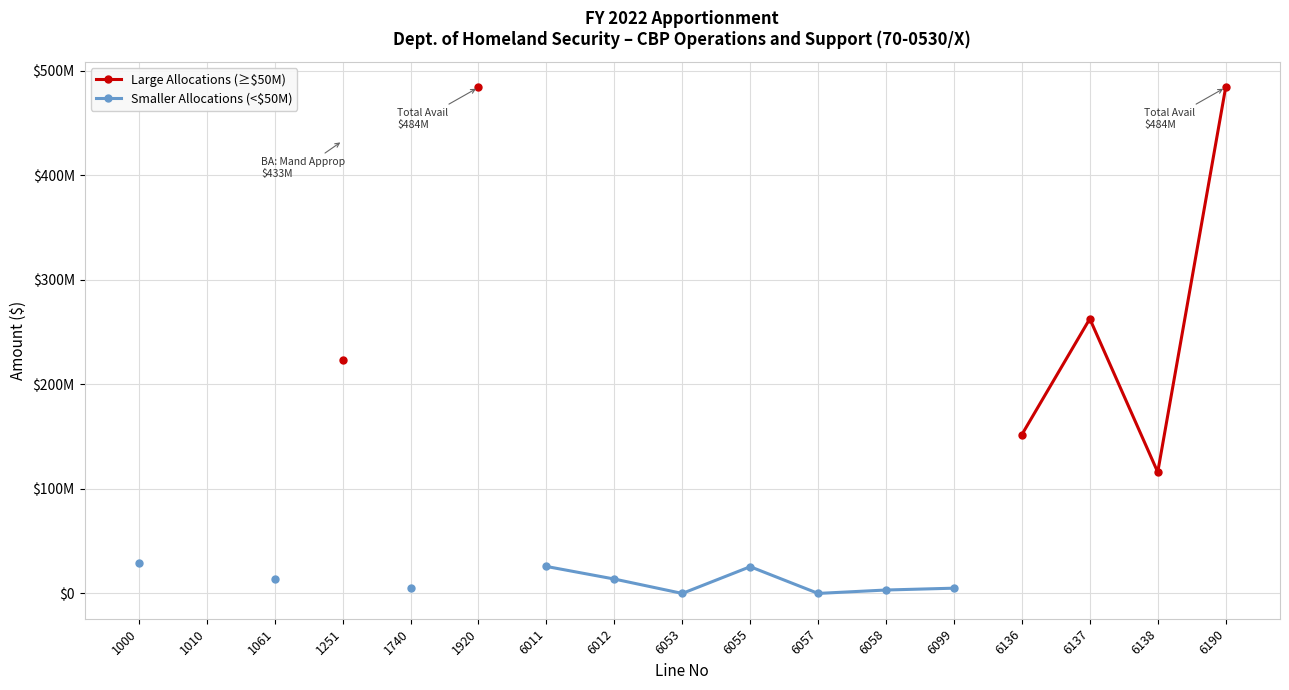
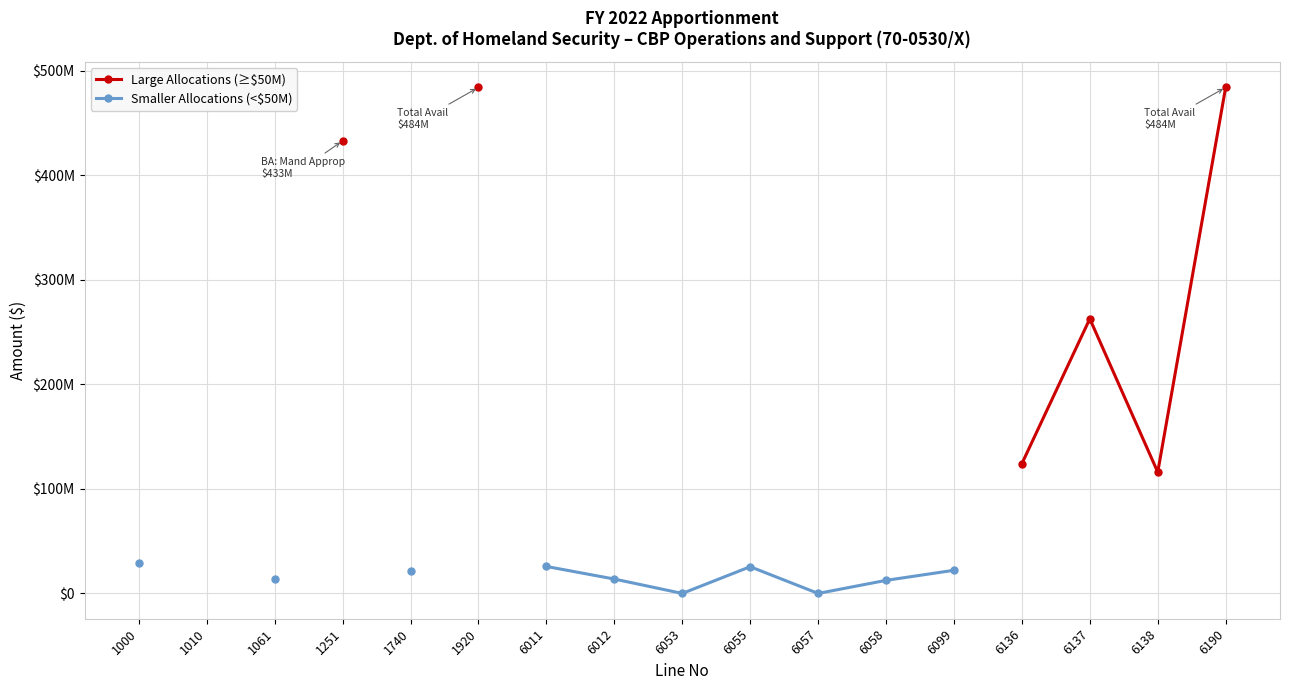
  {
    "Large Allocations (≥$50M)": {
-     "1251": "$223000000",
-     "6136": "$152000000",
+     "1251": "$433000000",
+     "6136": "$124000000",
      "6137": "$263000000",
      "6138": "$116000000"
    },
    "Smaller Allocations (<$50M)": {
      "1000": "$29000000",
      "1061": "$14000000",
-     "1740": "$5000000",
+     "1740": "$22000000",
      "6011": "$26000000",
      "6012": "$14000000",
      "6053": "$0",
      "6055": "$26000000",
      "6057": "$0",
-     "6058": "$3000000",
-     "6099": "$5000000"
+     "6058": "$12000000",
+     "6099": "$22000000"
    }
  }
